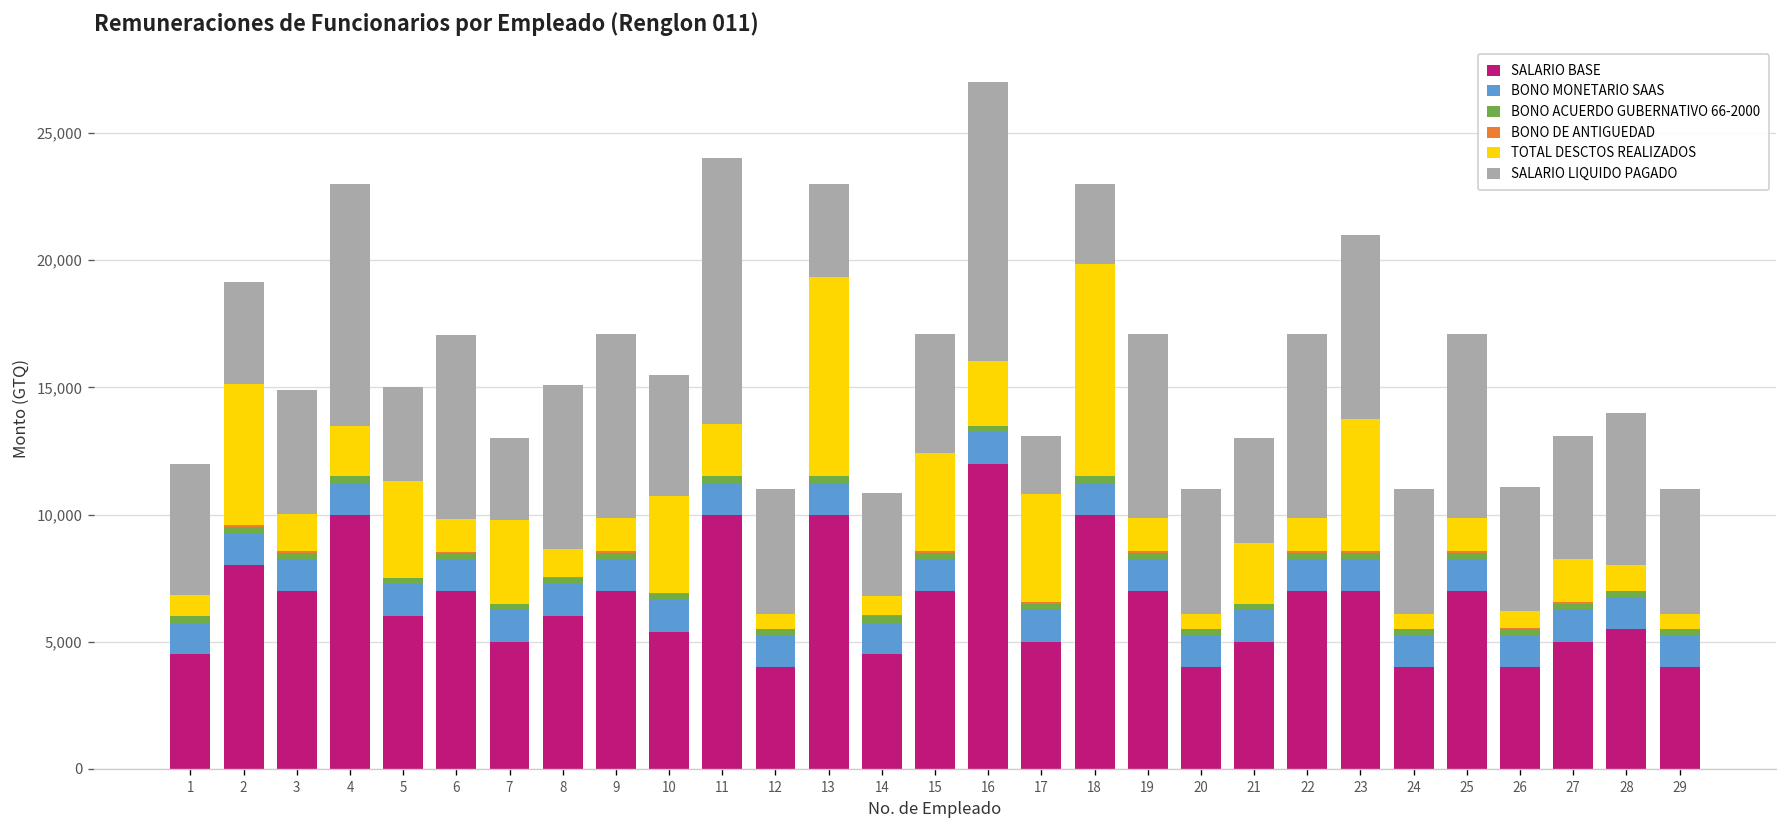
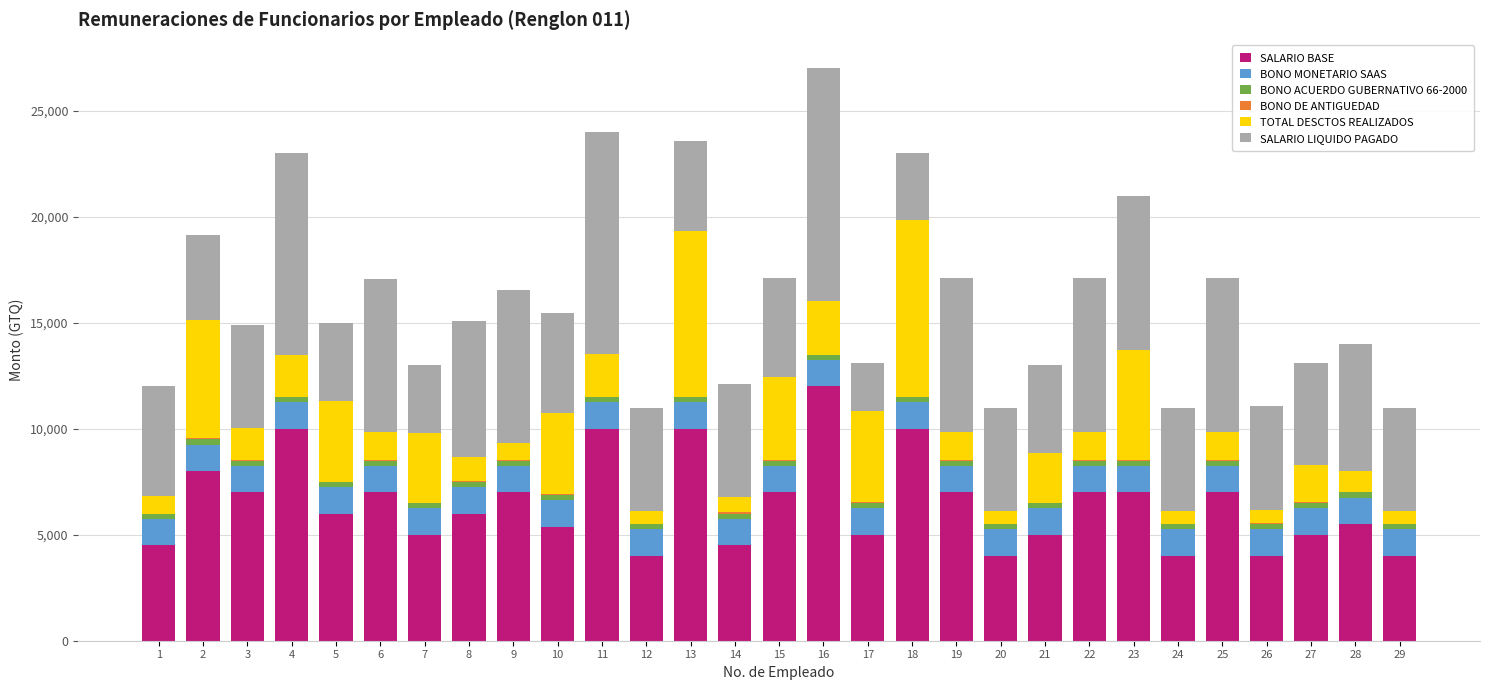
  {
    "SALARIO BASE": {
      "1": "4,500",
      "2": "8,000",
      "3": "7,000",
      "4": "10,000",
      "5": "6,000",
      "6": "7,000",
      "7": "5,000",
      "8": "6,000",
      "9": "7,000",
      "10": "5,400",
      "11": "10,000",
      "12": "4,000",
      "13": "10,000",
      "14": "4,500",
      "15": "7,000",
      "16": "12,000",
      "17": "5,000",
      "18": "10,000",
      "19": "7,000",
      "20": "4,000",
      "21": "5,000",
      "22": "7,000",
      "23": "7,000",
      "24": "4,000",
      "25": "7,000",
      "26": "4,000",
      "27": "5,000",
      "28": "5,500",
      "29": "4,000"
    },
    "BONO MONETARIO SAAS": {
      "1": "1,300",
      "2": "1,300",
      "3": "1,300",
      "4": "1,300",
      "5": "1,300",
      "6": "1,300",
      "7": "1,300",
      "8": "1,300",
      "9": "1,300",
      "10": "1,300",
      "11": "1,300",
      "12": "1,300",
      "13": "1,300",
      "14": "1,300",
      "15": "1,300",
      "16": "1,300",
      "17": "1,300",
      "18": "1,300",
      "19": "1,300",
      "20": "1,300",
      "21": "1,300",
      "22": "1,300",
      "23": "1,300",
      "24": "1,300",
      "25": "1,300",
      "26": "1,300",
      "27": "1,300",
      "28": "1,300",
      "29": "1,300"
    },
    "BONO ACUERDO GUBERNATIVO 66-2000": {
      "1": "300",
      "2": "300",
      "3": "300",
      "4": "300",
      "5": "300",
      "6": "300",
      "7": "300",
      "8": "300",
      "9": "300",
      "10": "300",
      "11": "300",
      "12": "300",
      "13": "300",
      "14": "300",
      "15": "300",
      "16": "300",
      "17": "300",
      "18": "300",
      "19": "300",
      "20": "300",
      "21": "300",
      "22": "300",
      "23": "300",
      "24": "300",
      "25": "300",
      "26": "300",
      "27": "300",
      "28": "300",
      "29": "300"
    },
    "BONO DE ANTIGUEDAD": {
      "1": "0",
      "4": "0",
      "5": "0",
      "7": "0",
      "11": "0",
      "12": "0",
      "13": "0",
      "16": "0",
      "18": "0",
      "20": "0",
      "21": "0",
      "24": "0",
      "28": "0",
      "29": "0"
    },
    "TOTAL DESCTOS REALIZADOS": {
      "1": "800",
      "2": "5,600",
      "3": "1,500",
      "4": "2,000",
      "5": "3,800",
      "6": "1,300",
      "7": "3,300",
      "8": "1,100",
-     "9": "1,300",
+     "9": "800",
      "10": "3,800",
      "11": "2,000",
      "12": "600",
      "13": "7,800",
      "14": "800",
      "15": "3,900",
      "16": "2,500",
      "17": "4,300",
      "18": "8,300",
      "19": "1,300",
      "20": "600",
      "21": "2,400",
      "22": "1,300",
      "23": "5,200",
      "24": "600",
      "25": "1,300",
      "26": "700",
      "27": "1,700",
      "28": "1,000",
      "29": "600"
    },
    "SALARIO LIQUIDO PAGADO": {
      "1": "5,200",
      "2": "4,000",
      "3": "4,900",
      "4": "9,500",
      "5": "3,700",
      "6": "7,200",
      "7": "3,200",
      "8": "6,500",
      "9": "7,200",
      "10": "4,800",
      "11": "10,500",
      "12": "4,900",
-     "13": "3,700",
-     "14": "4,100",
+     "13": "4,200",
+     "14": "5,300",
      "15": "4,700",
      "16": "11,000",
      "17": "2,300",
      "18": "3,200",
      "19": "7,300",
      "20": "4,900",
      "21": "4,100",
      "22": "7,300",
      "23": "7,200",
      "24": "4,900",
      "25": "7,300",
      "26": "4,900",
      "27": "4,800",
      "28": "6,000",
      "29": "4,900"
    }
  }
